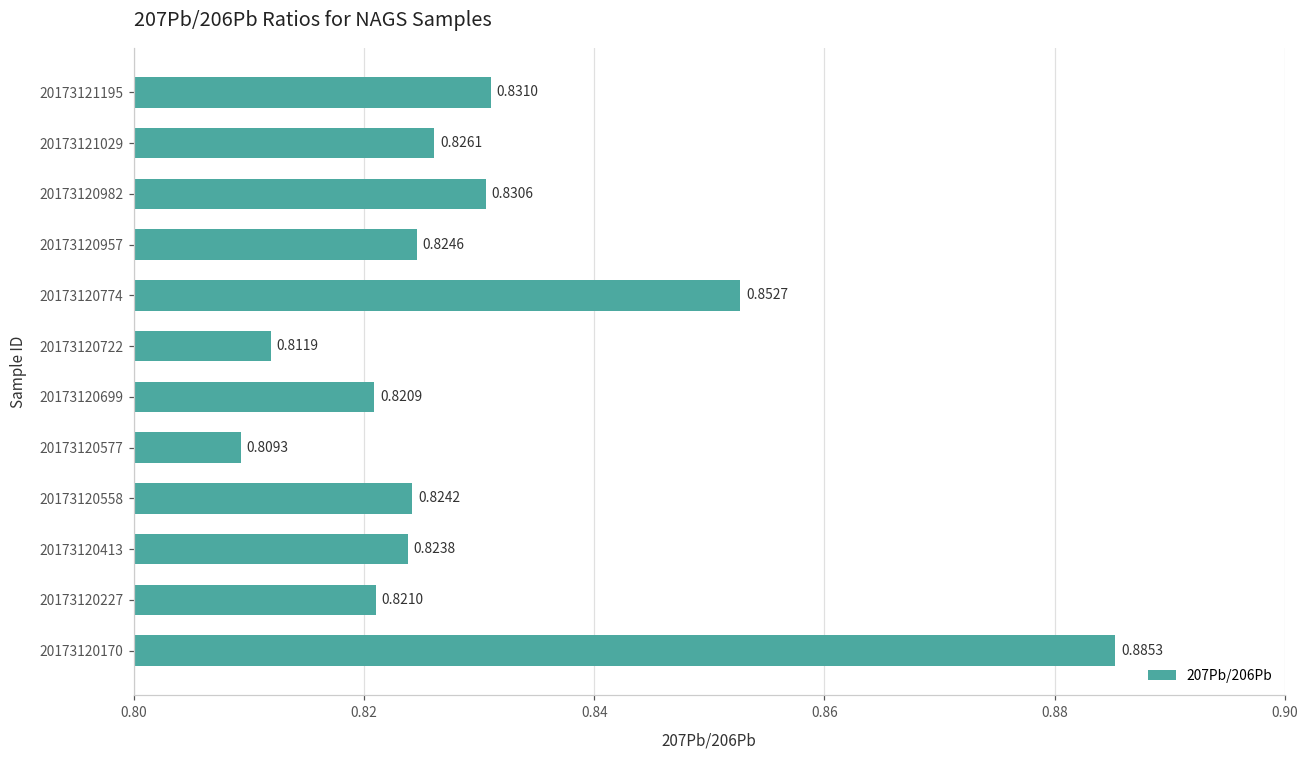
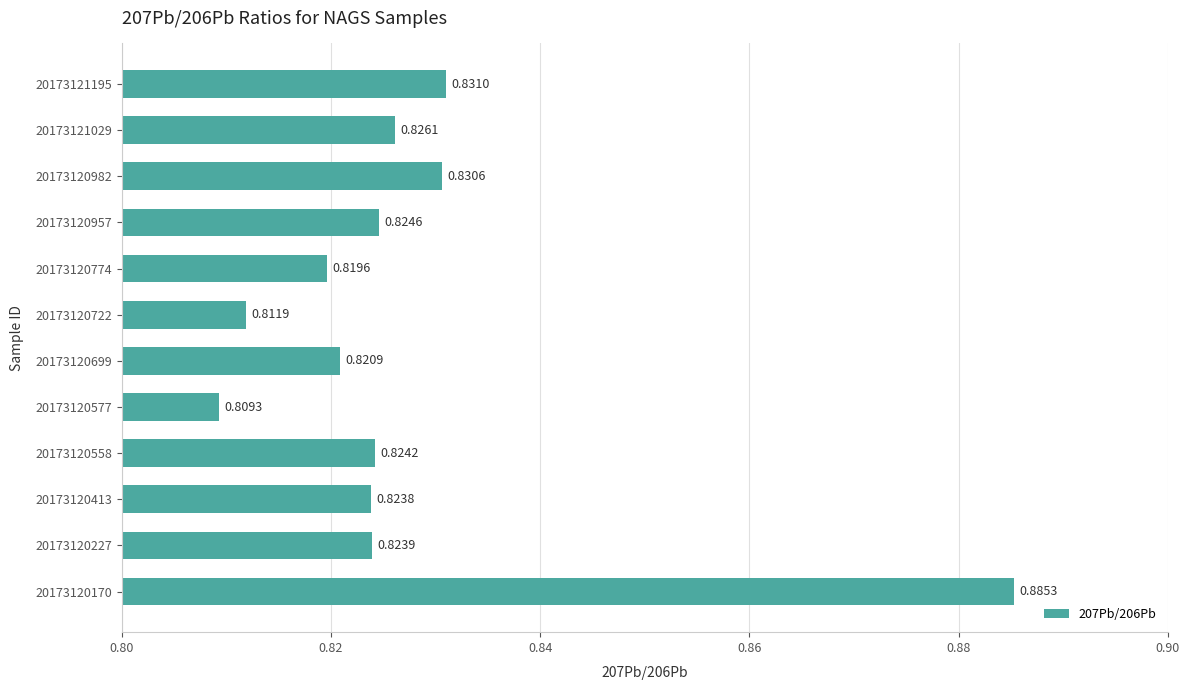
  {
    "20173121195": 0.8310,
    "20173121029": 0.8261,
    "20173120982": 0.8306,
    "20173120957": 0.8246,
-   "20173120774": 0.8527,
+   "20173120774": 0.8196,
    "20173120722": 0.8119,
    "20173120699": 0.8209,
    "20173120577": 0.8093,
    "20173120558": 0.8242,
    "20173120413": 0.8238,
-   "20173120227": 0.8210,
+   "20173120227": 0.8239,
    "20173120170": 0.8853
  }
